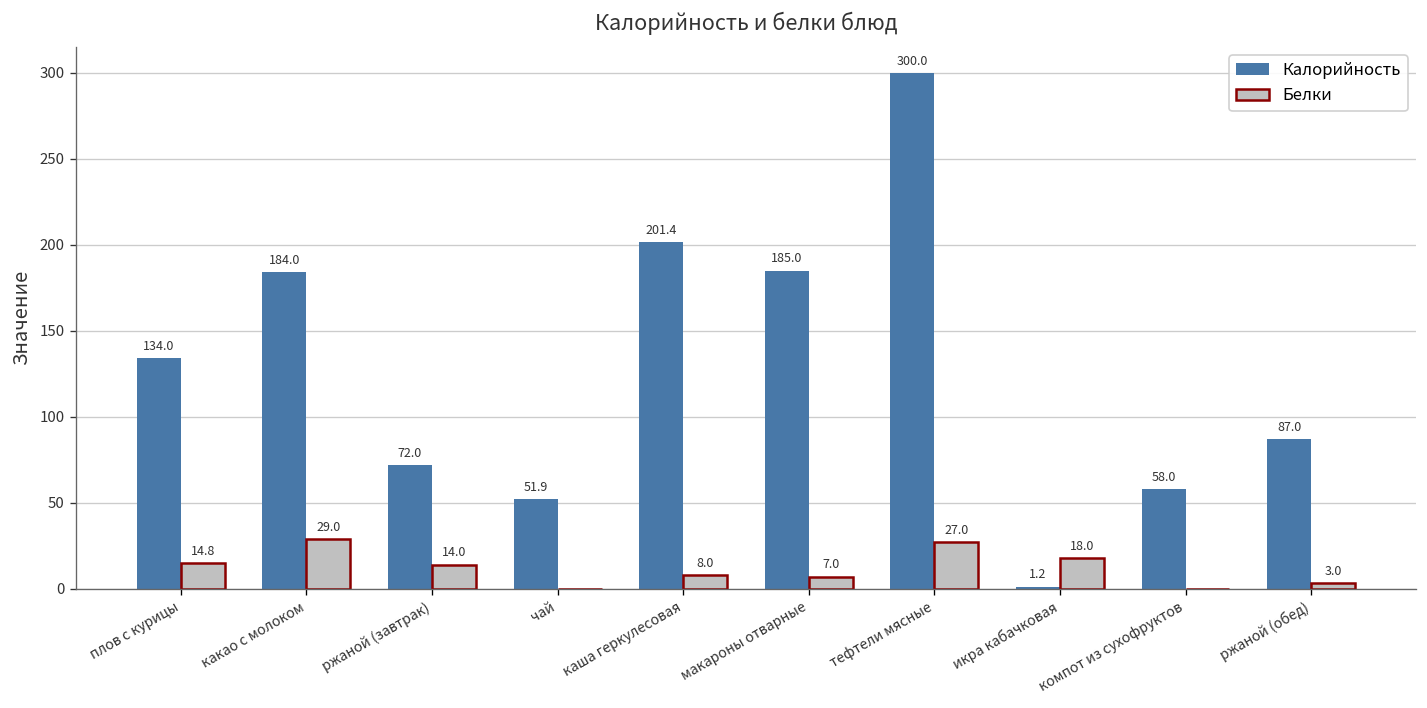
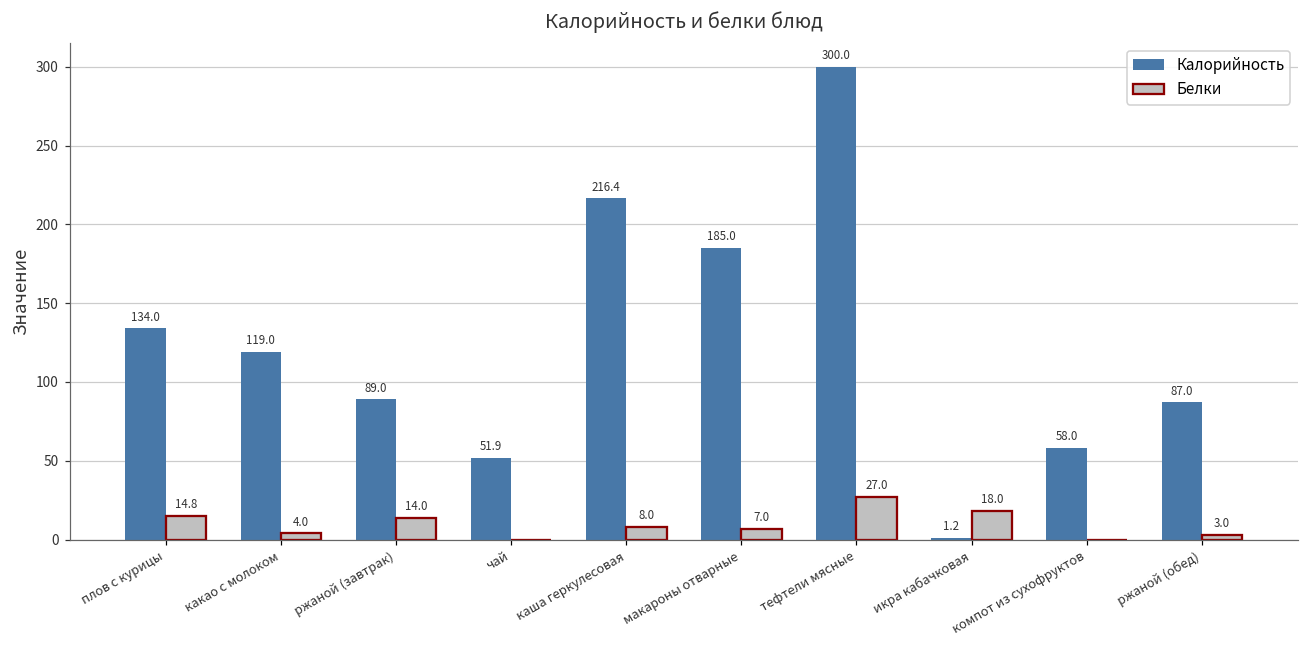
  {
    "Калорийность": {
      "плов с курицы": 134.0,
-     "какао с молоком": 184.0,
-     "ржаной (завтрак)": 72.0,
+     "какао с молоком": 119.0,
+     "ржаной (завтрак)": 89.0,
      "чай": 51.9,
-     "каша геркулесовая": 201.4,
+     "каша геркулесовая": 216.4,
      "макароны отварные": 185.0,
      "тефтели мясные": 300.0,
      "икра кабачковая": 1.2,
      "компот из сухофруктов": 58.0,
      "ржаной (обед)": 87.0
    },
    "Белки": {
      "плов с курицы": 14.8,
-     "какао с молоком": 29.0,
+     "какао с молоком": 4.0,
      "ржаной (завтрак)": 14.0,
      "каша геркулесовая": 8.0,
      "макароны отварные": 7.0,
      "тефтели мясные": 27.0,
      "икра кабачковая": 18.0,
      "ржаной (обед)": 3.0
    }
  }
